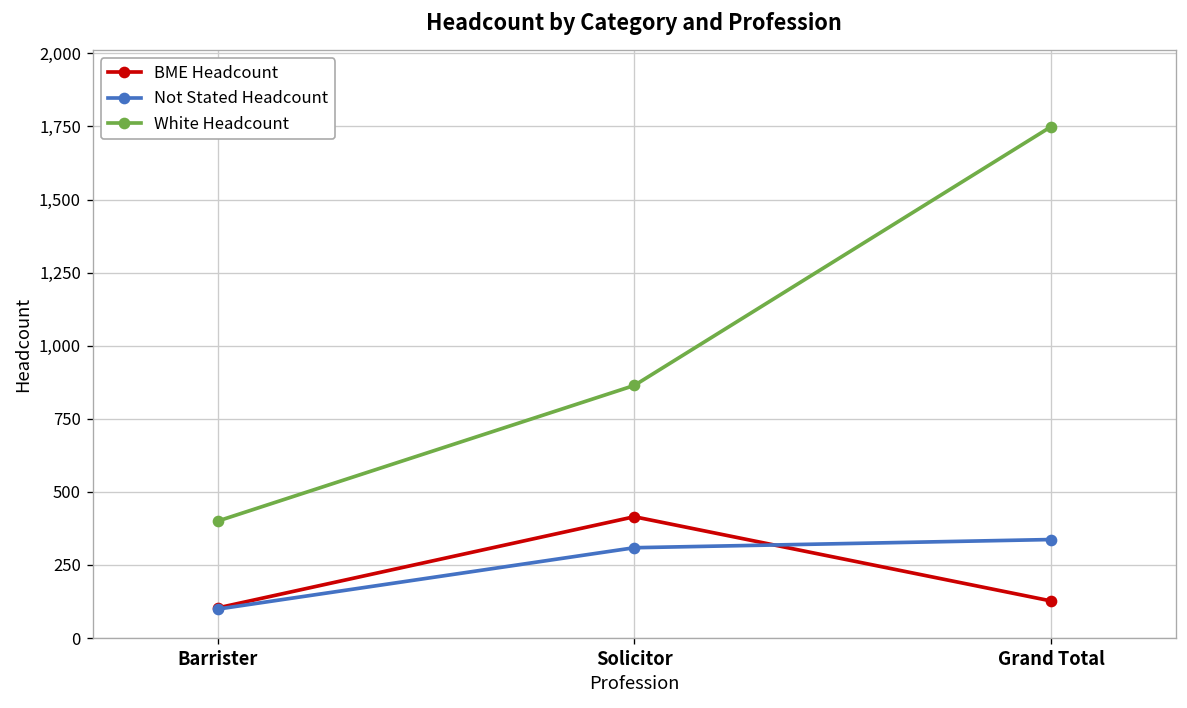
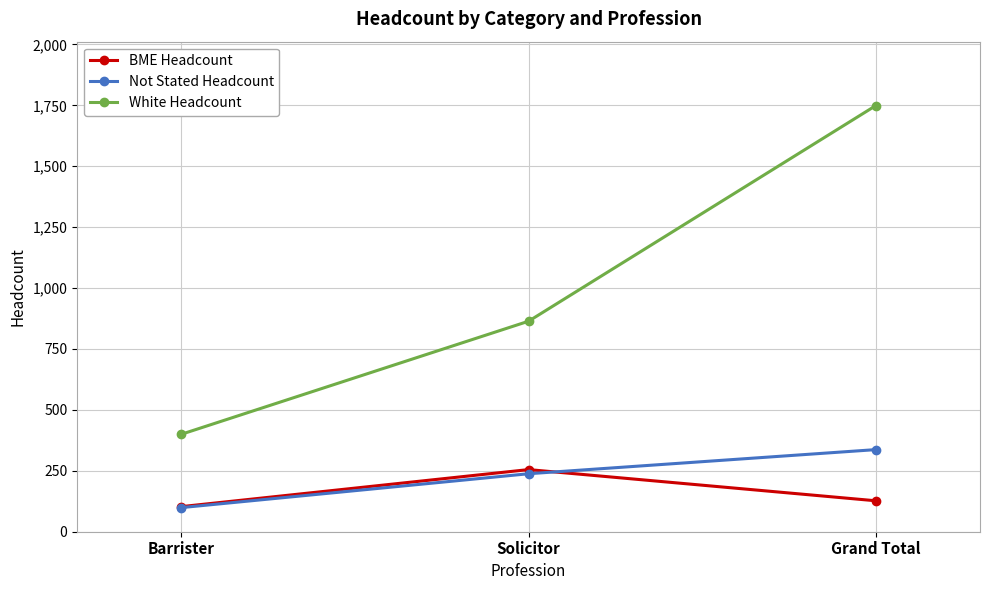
  {
    "BME Headcount": {
-     "Solicitor": "420",
+     "Solicitor": "260",
      "Grand Total": "130"
    },
    "Not Stated Headcount": {
-     "Solicitor": "310",
+     "Solicitor": "240",
      "Grand Total": "340"
    },
    "White Headcount": {
      "Barrister": "400",
      "Solicitor": "860",
      "Grand Total": "1,750"
    }
  }
